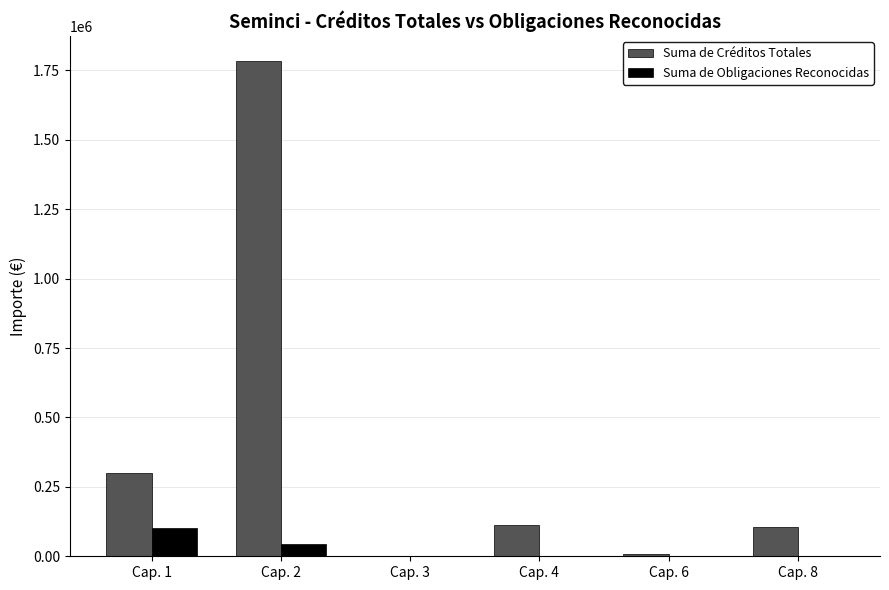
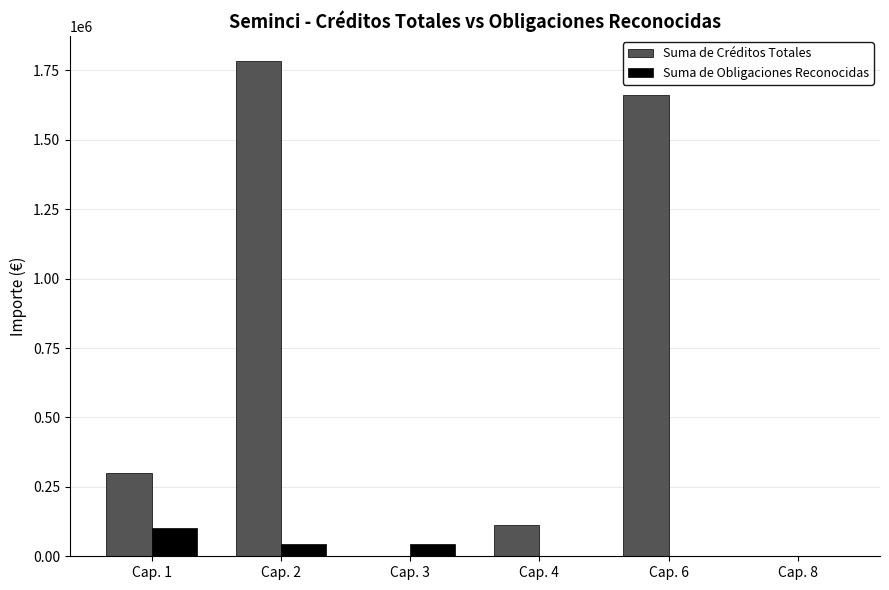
  {
    "Suma de Créditos Totales": {
      "Cap. 1": 300000,
      "Cap. 2": 1780000,
      "Cap. 4": 110000,
-     "Cap. 6": 10000,
-     "Cap. 8": 110000
+     "Cap. 6": 1660000,
+     "Cap. 8": 0
    },
    "Suma de Obligaciones Reconocidas": {
      "Cap. 1": 100000,
      "Cap. 2": 40000,
-     "Cap. 3": 0,
+     "Cap. 3": 40000,
      "Cap. 4": 0,
      "Cap. 6": 0,
      "Cap. 8": 0
    }
  }
